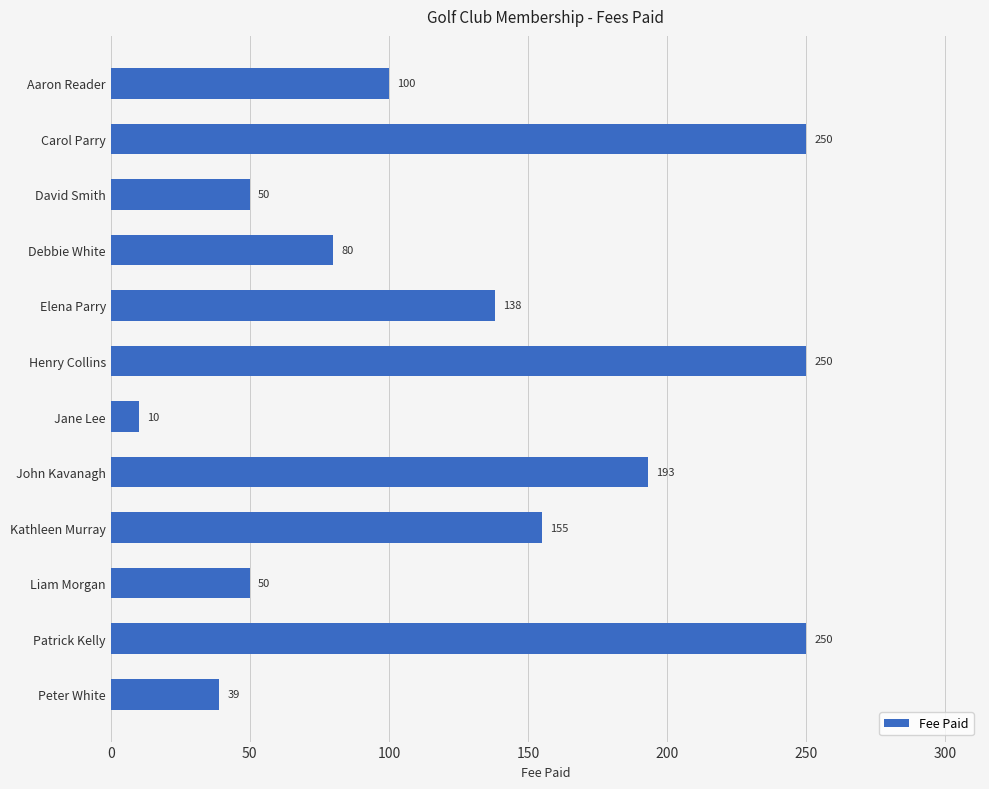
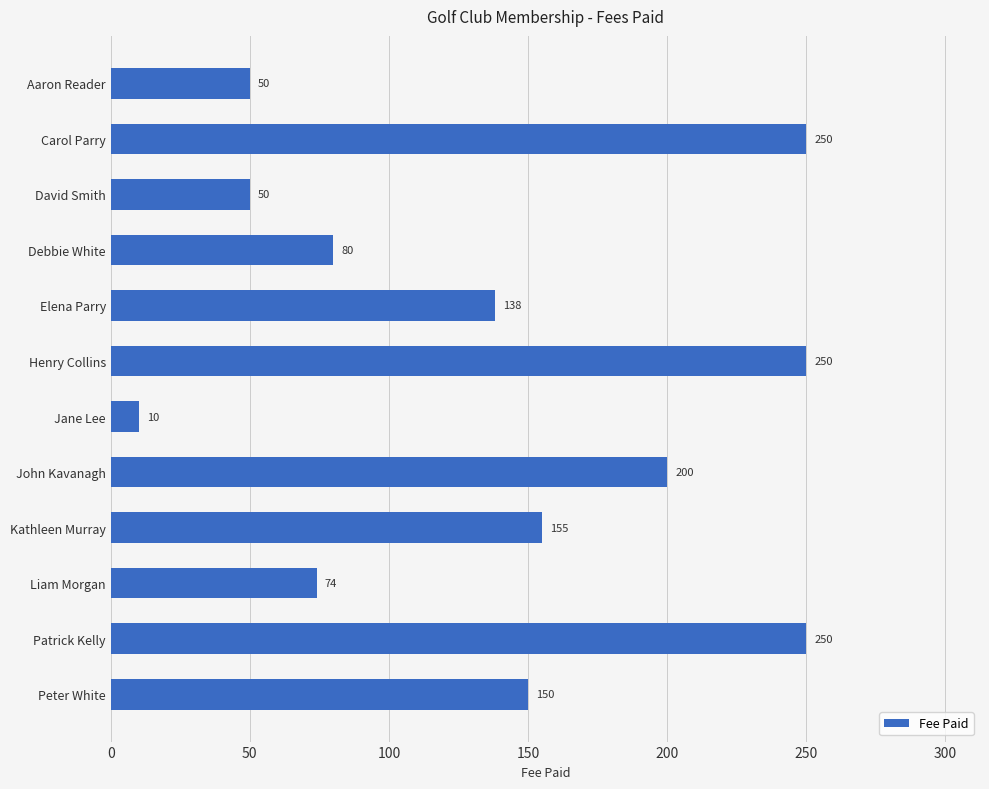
  {
-   "Aaron Reader": 100,
+   "Aaron Reader": 50,
    "Carol Parry": 250,
    "David Smith": 50,
    "Debbie White": 80,
    "Elena Parry": 138,
    "Henry Collins": 250,
    "Jane Lee": 10,
-   "John Kavanagh": 193,
+   "John Kavanagh": 200,
    "Kathleen Murray": 155,
-   "Liam Morgan": 50,
+   "Liam Morgan": 74,
    "Patrick Kelly": 250,
-   "Peter White": 39
+   "Peter White": 150
  }
